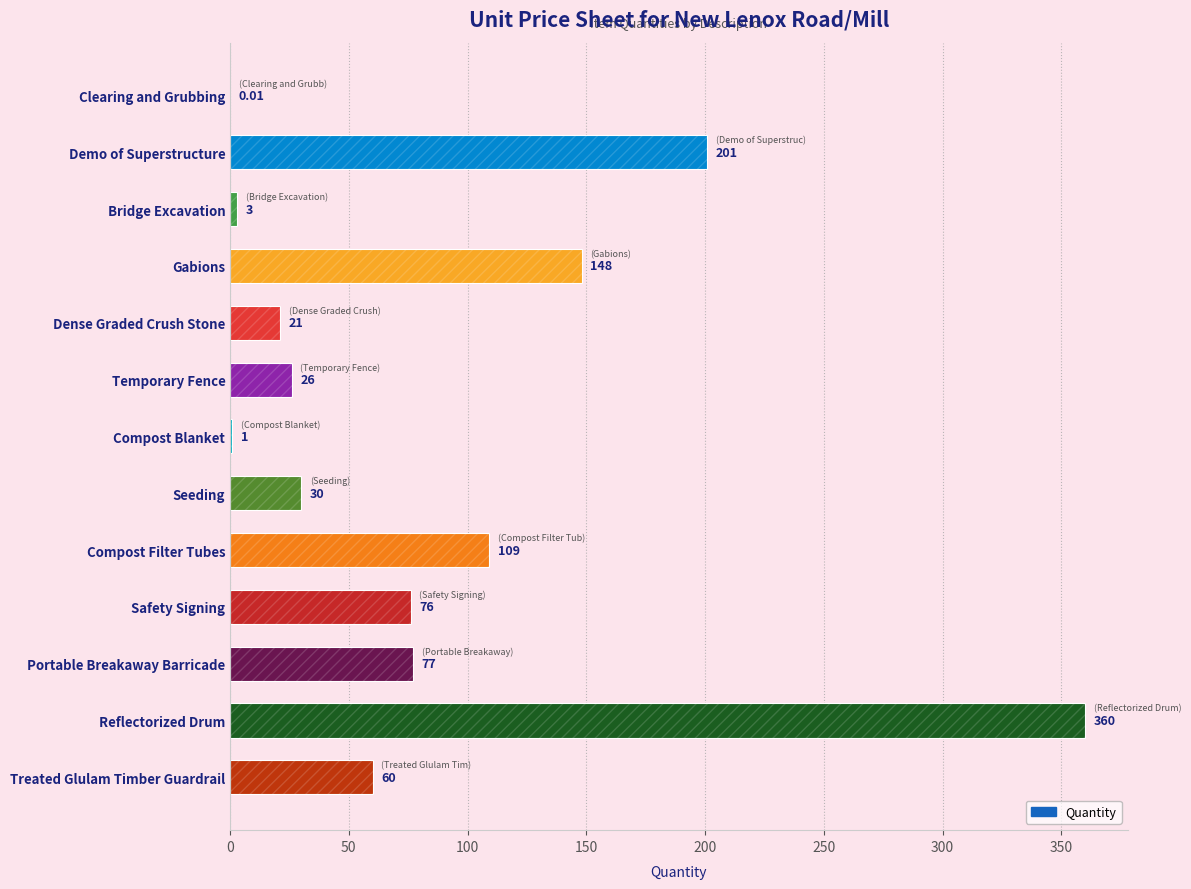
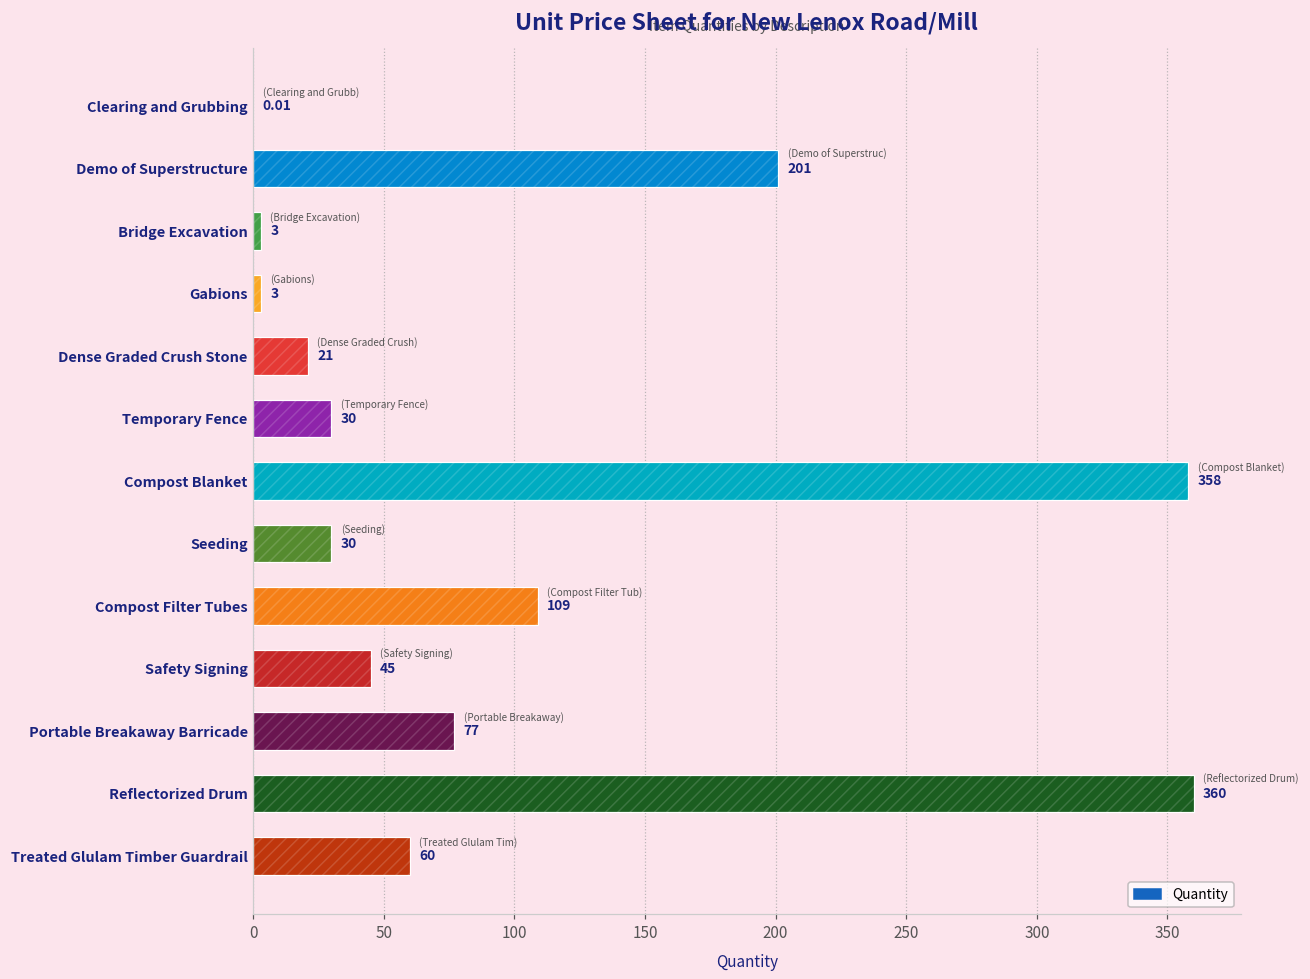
  {
    "Clearing and Grubbing": 0.01,
    "Demo of Superstructure": 201,
    "Bridge Excavation": 3,
-   "Gabions": 148,
+   "Gabions": 3,
    "Dense Graded Crush Stone": 21,
-   "Temporary Fence": 26,
-   "Compost Blanket": 1,
+   "Temporary Fence": 30,
+   "Compost Blanket": 358,
    "Seeding": 30,
    "Compost Filter Tubes": 109,
-   "Safety Signing": 76,
+   "Safety Signing": 45,
    "Portable Breakaway Barricade": 77,
    "Reflectorized Drum": 360,
    "Treated Glulam Timber Guardrail": 60
  }
